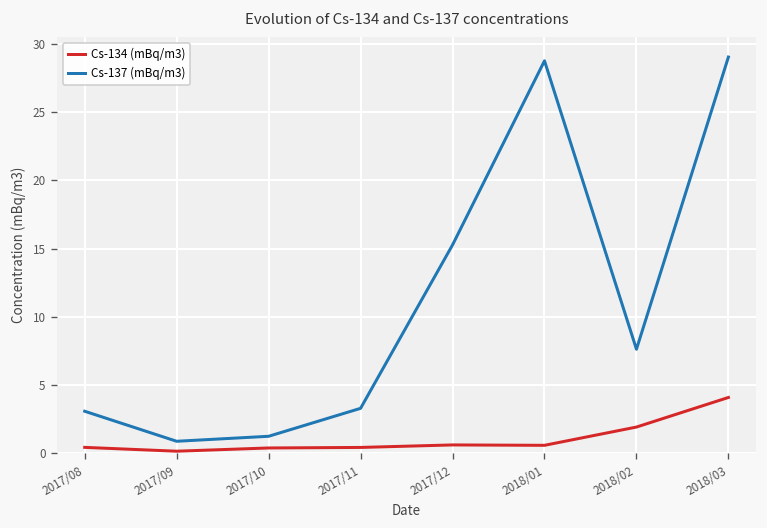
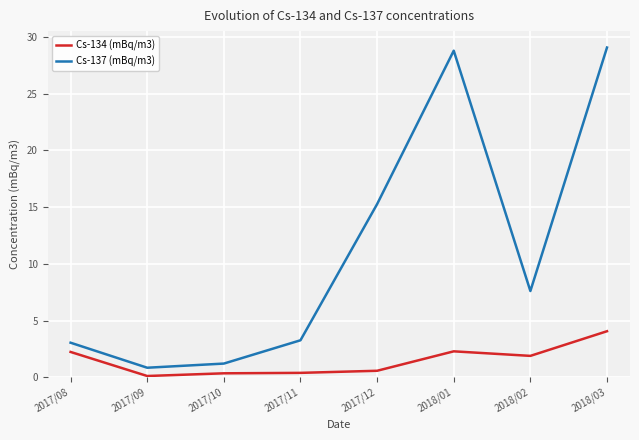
  {
    "Cs-134 (mBq/m3)": {
-     "2017/08": 0.4,
+     "2017/08": 2.2,
      "2017/09": 0.1,
      "2017/10": 0.4,
      "2017/11": 0.4,
      "2017/12": 0.6,
-     "2018/01": 0.5,
+     "2018/01": 2.3,
      "2018/02": 1.9,
      "2018/03": 4.1
    },
    "Cs-137 (mBq/m3)": {
      "2017/08": 3.1,
      "2017/09": 0.8,
      "2017/10": 1.2,
      "2017/11": 3.3,
      "2017/12": 15.3,
      "2018/01": 28.8,
      "2018/02": 7.6,
      "2018/03": 29.1
    }
  }
